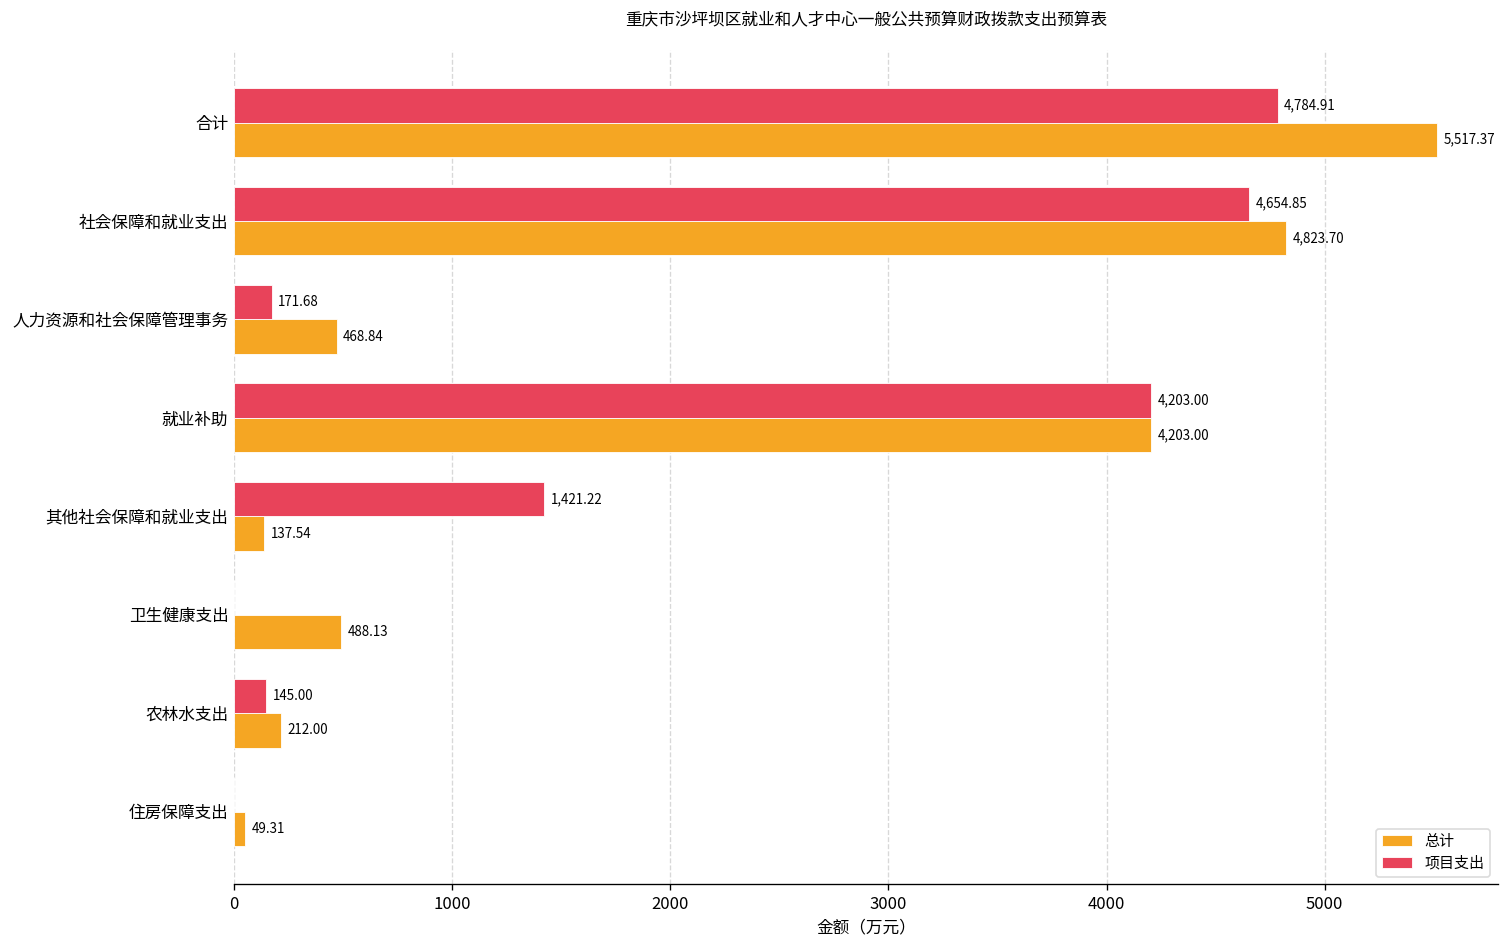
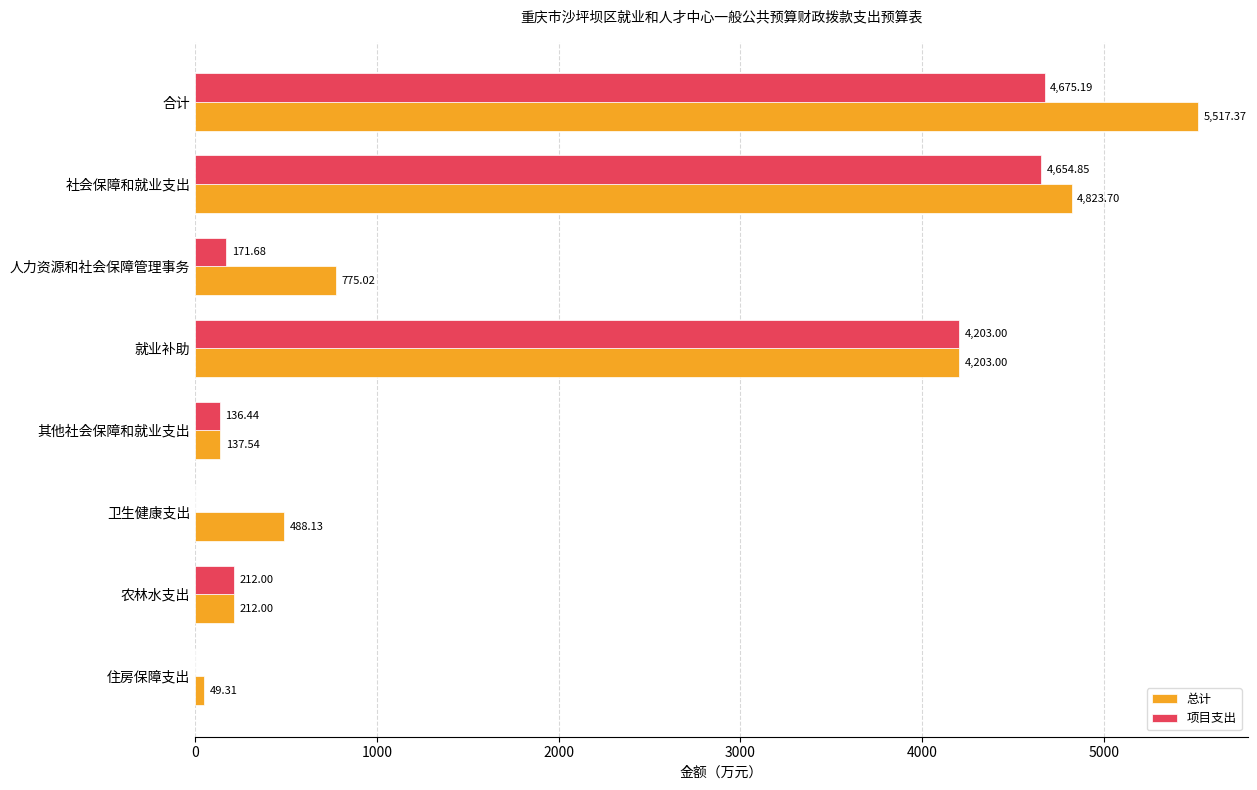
  {
    "总计": {
      "合计": "5,517.37",
      "社会保障和就业支出": "4,823.70",
-     "人力资源和社会保障管理事务": "468.84",
+     "人力资源和社会保障管理事务": "775.02",
      "就业补助": "4,203.00",
      "其他社会保障和就业支出": "137.54",
      "卫生健康支出": "488.13",
      "农林水支出": "212.00",
      "住房保障支出": "49.31"
    },
    "项目支出": {
-     "合计": "4,784.91",
+     "合计": "4,675.19",
      "社会保障和就业支出": "4,654.85",
      "人力资源和社会保障管理事务": "171.68",
      "就业补助": "4,203.00",
-     "其他社会保障和就业支出": "1,421.22",
-     "农林水支出": "145.00"
+     "其他社会保障和就业支出": "136.44",
+     "农林水支出": "212.00"
    }
  }
